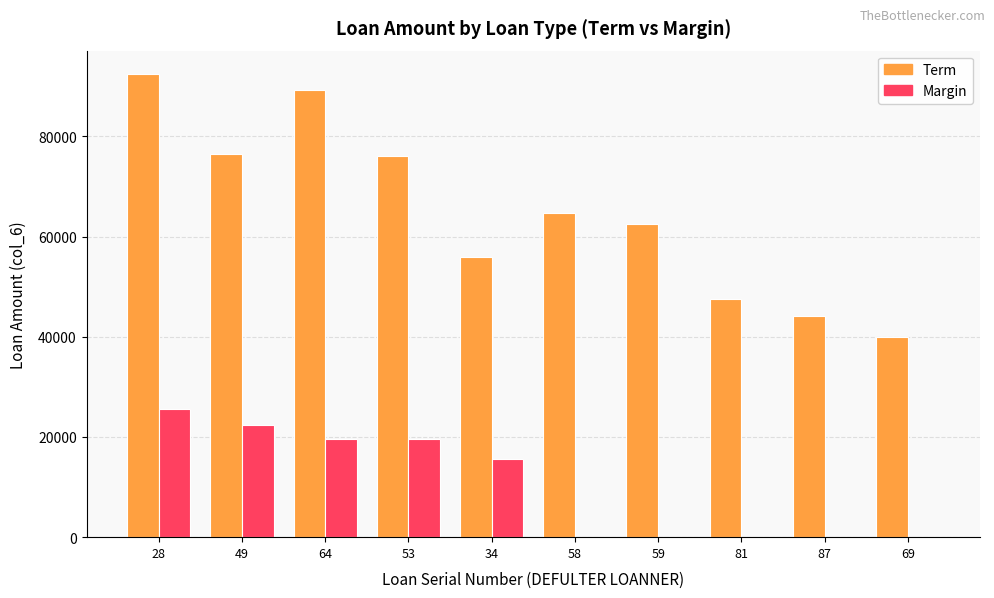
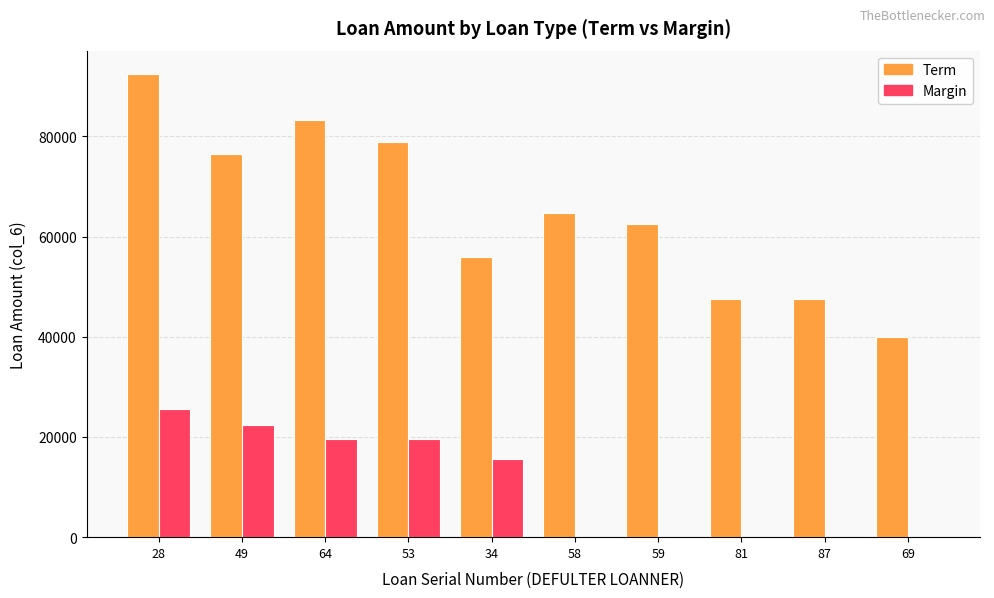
  {
    "Term": {
      "28": 93000,
      "49": 77000,
-     "64": 89000,
-     "53": 76000,
+     "64": 83000,
+     "53": 79000,
      "34": 56000,
      "58": 65000,
      "59": 63000,
      "81": 48000,
-     "87": 44000,
+     "87": 48000,
      "69": 40000
    },
    "Margin": {
      "28": 26000,
      "49": 22000,
      "64": 20000,
      "53": 20000,
      "34": 16000,
      "58": 0,
      "59": 0,
      "81": 0,
      "87": 0,
      "69": 0
    }
  }
